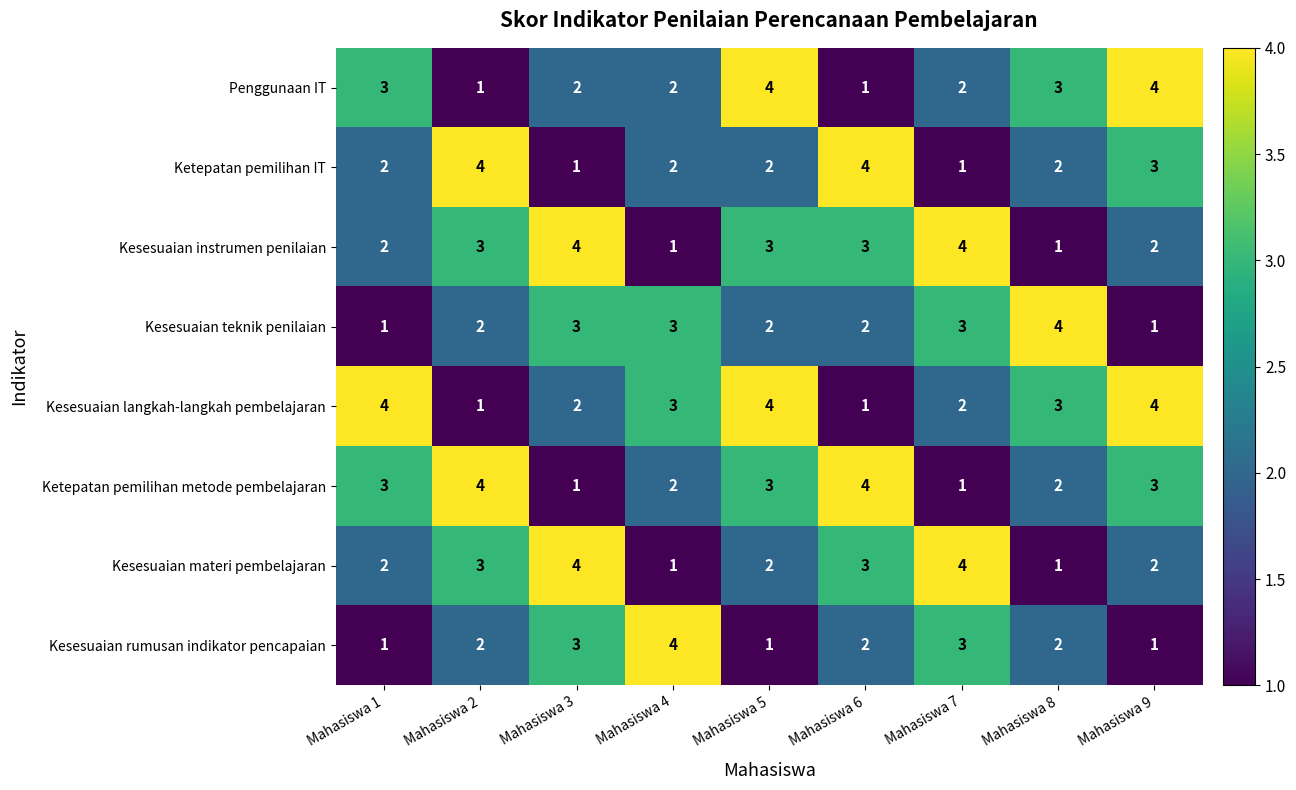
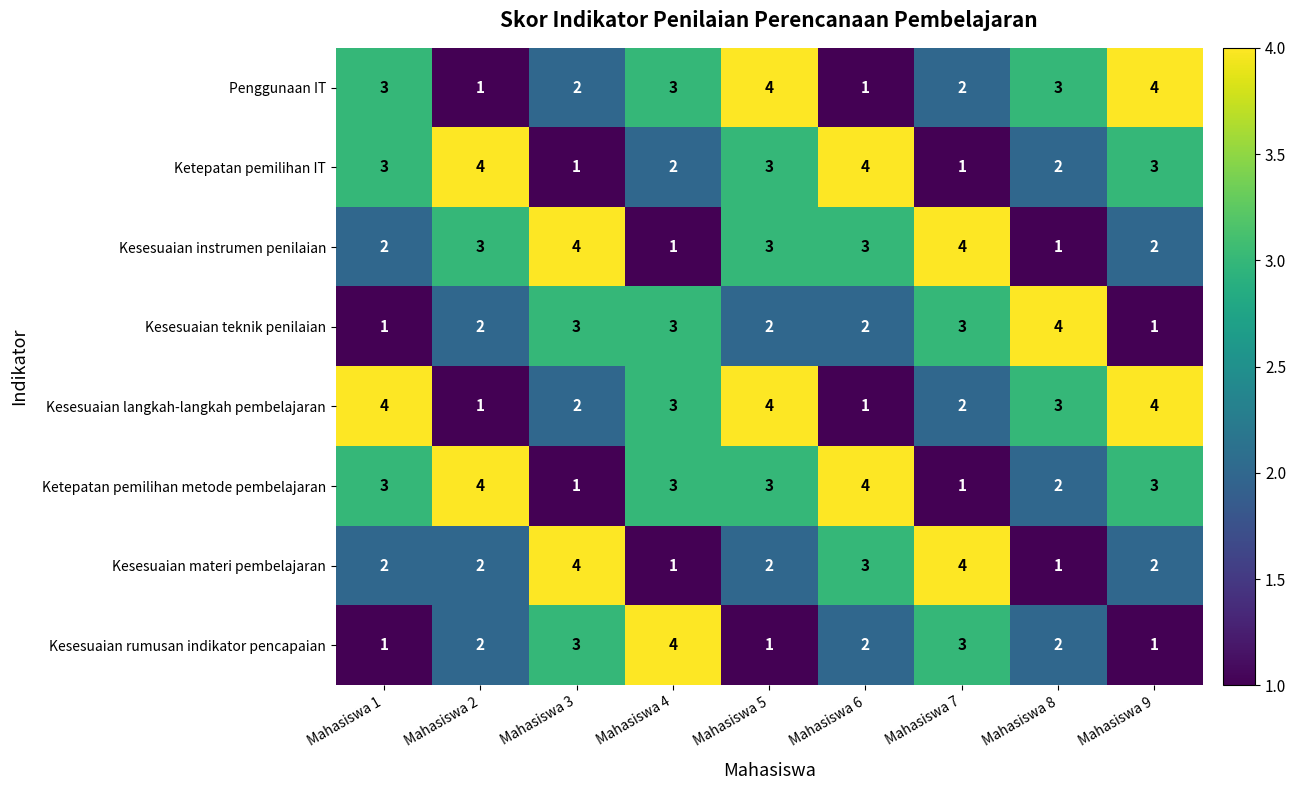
  {
    "Penggunaan IT": {
      "Mahasiswa 1": 3,
      "Mahasiswa 2": 1,
      "Mahasiswa 3": 2,
-     "Mahasiswa 4": 2,
+     "Mahasiswa 4": 3,
      "Mahasiswa 5": 4,
      "Mahasiswa 6": 1,
      "Mahasiswa 7": 2,
      "Mahasiswa 8": 3,
      "Mahasiswa 9": 4
    },
    "Ketepatan pemilihan IT": {
-     "Mahasiswa 1": 2,
+     "Mahasiswa 1": 3,
      "Mahasiswa 2": 4,
      "Mahasiswa 3": 1,
      "Mahasiswa 4": 2,
-     "Mahasiswa 5": 2,
+     "Mahasiswa 5": 3,
      "Mahasiswa 6": 4,
      "Mahasiswa 7": 1,
      "Mahasiswa 8": 2,
      "Mahasiswa 9": 3
    },
    "Kesesuaian instrumen penilaian": {
      "Mahasiswa 1": 2,
      "Mahasiswa 2": 3,
      "Mahasiswa 3": 4,
      "Mahasiswa 4": 1,
      "Mahasiswa 5": 3,
      "Mahasiswa 6": 3,
      "Mahasiswa 7": 4,
      "Mahasiswa 8": 1,
      "Mahasiswa 9": 2
    },
    "Kesesuaian teknik penilaian": {
      "Mahasiswa 1": 1,
      "Mahasiswa 2": 2,
      "Mahasiswa 3": 3,
      "Mahasiswa 4": 3,
      "Mahasiswa 5": 2,
      "Mahasiswa 6": 2,
      "Mahasiswa 7": 3,
      "Mahasiswa 8": 4,
      "Mahasiswa 9": 1
    },
    "Kesesuaian langkah-langkah pembelajaran": {
      "Mahasiswa 1": 4,
      "Mahasiswa 2": 1,
      "Mahasiswa 3": 2,
      "Mahasiswa 4": 3,
      "Mahasiswa 5": 4,
      "Mahasiswa 6": 1,
      "Mahasiswa 7": 2,
      "Mahasiswa 8": 3,
      "Mahasiswa 9": 4
    },
    "Ketepatan pemilihan metode pembelajaran": {
      "Mahasiswa 1": 3,
      "Mahasiswa 2": 4,
      "Mahasiswa 3": 1,
-     "Mahasiswa 4": 2,
+     "Mahasiswa 4": 3,
      "Mahasiswa 5": 3,
      "Mahasiswa 6": 4,
      "Mahasiswa 7": 1,
      "Mahasiswa 8": 2,
      "Mahasiswa 9": 3
    },
    "Kesesuaian materi pembelajaran": {
      "Mahasiswa 1": 2,
-     "Mahasiswa 2": 3,
+     "Mahasiswa 2": 2,
      "Mahasiswa 3": 4,
      "Mahasiswa 4": 1,
      "Mahasiswa 5": 2,
      "Mahasiswa 6": 3,
      "Mahasiswa 7": 4,
      "Mahasiswa 8": 1,
      "Mahasiswa 9": 2
    },
    "Kesesuaian rumusan indikator pencapaian": {
      "Mahasiswa 1": 1,
      "Mahasiswa 2": 2,
      "Mahasiswa 3": 3,
      "Mahasiswa 4": 4,
      "Mahasiswa 5": 1,
      "Mahasiswa 6": 2,
      "Mahasiswa 7": 3,
      "Mahasiswa 8": 2,
      "Mahasiswa 9": 1
    }
  }
